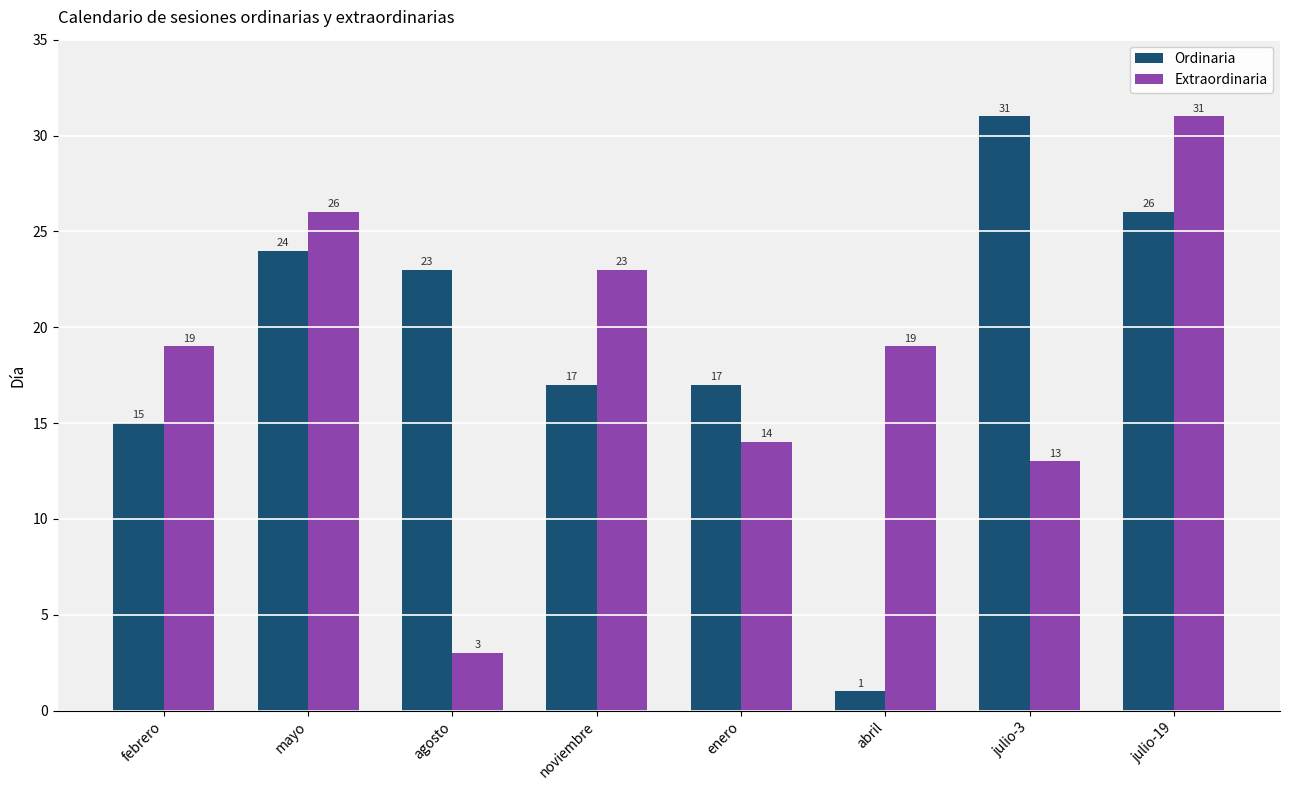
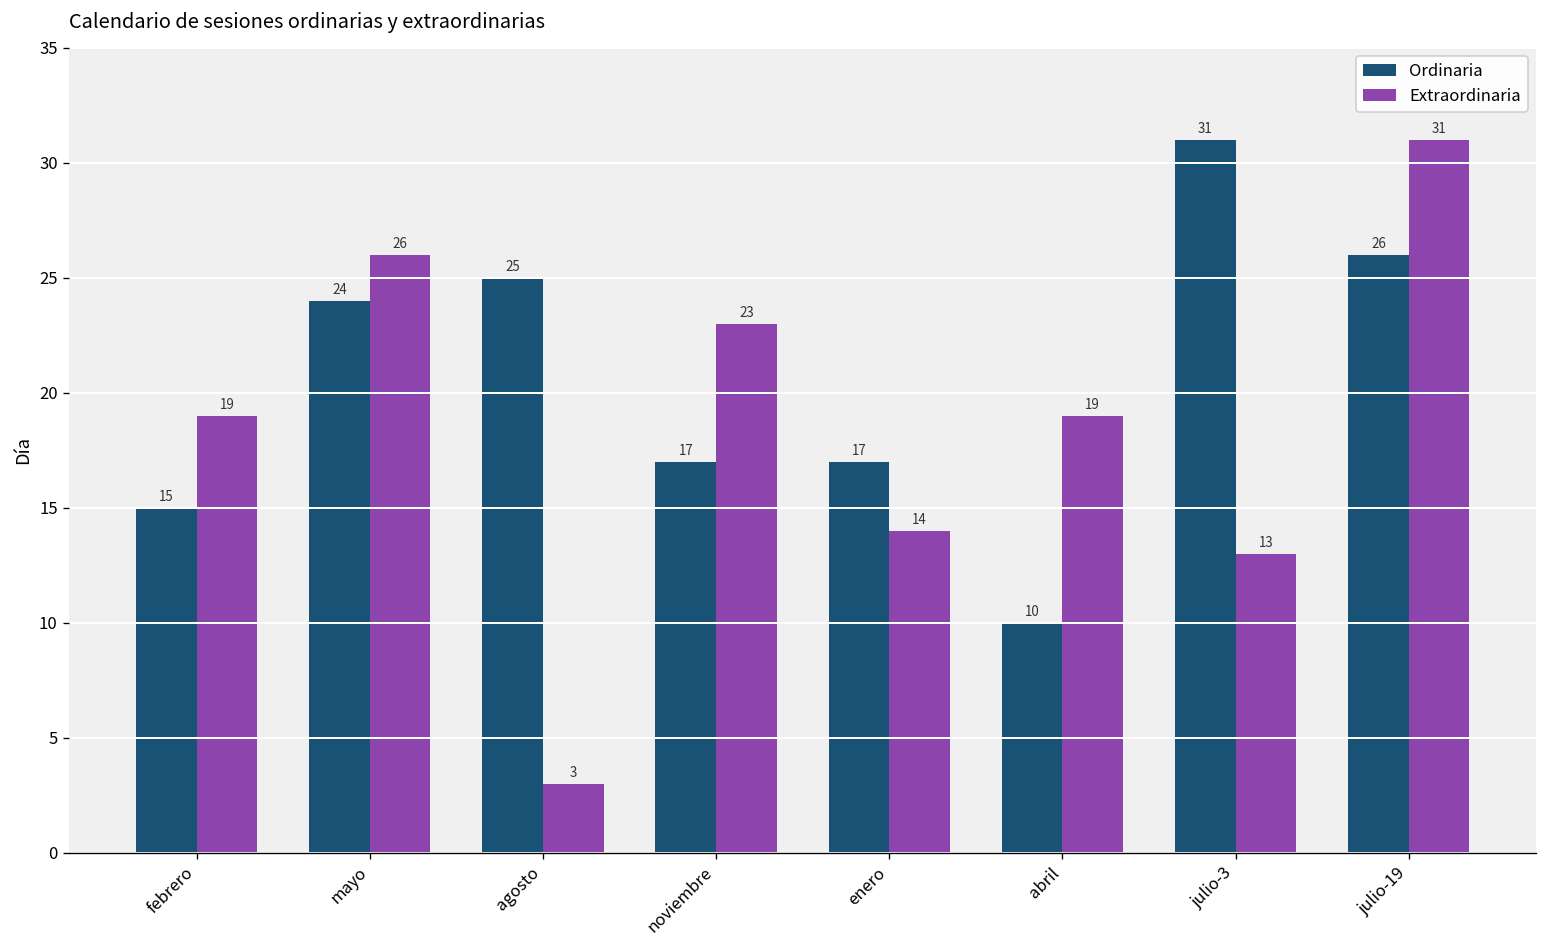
  {
    "Ordinaria": {
      "febrero": 15,
      "mayo": 24,
-     "agosto": 23,
+     "agosto": 25,
      "noviembre": 17,
      "enero": 17,
-     "abril": 1,
+     "abril": 10,
      "julio-3": 31,
      "julio-19": 26
    },
    "Extraordinaria": {
      "febrero": 19,
      "mayo": 26,
      "agosto": 3,
      "noviembre": 23,
      "enero": 14,
      "abril": 19,
      "julio-3": 13,
      "julio-19": 31
    }
  }
